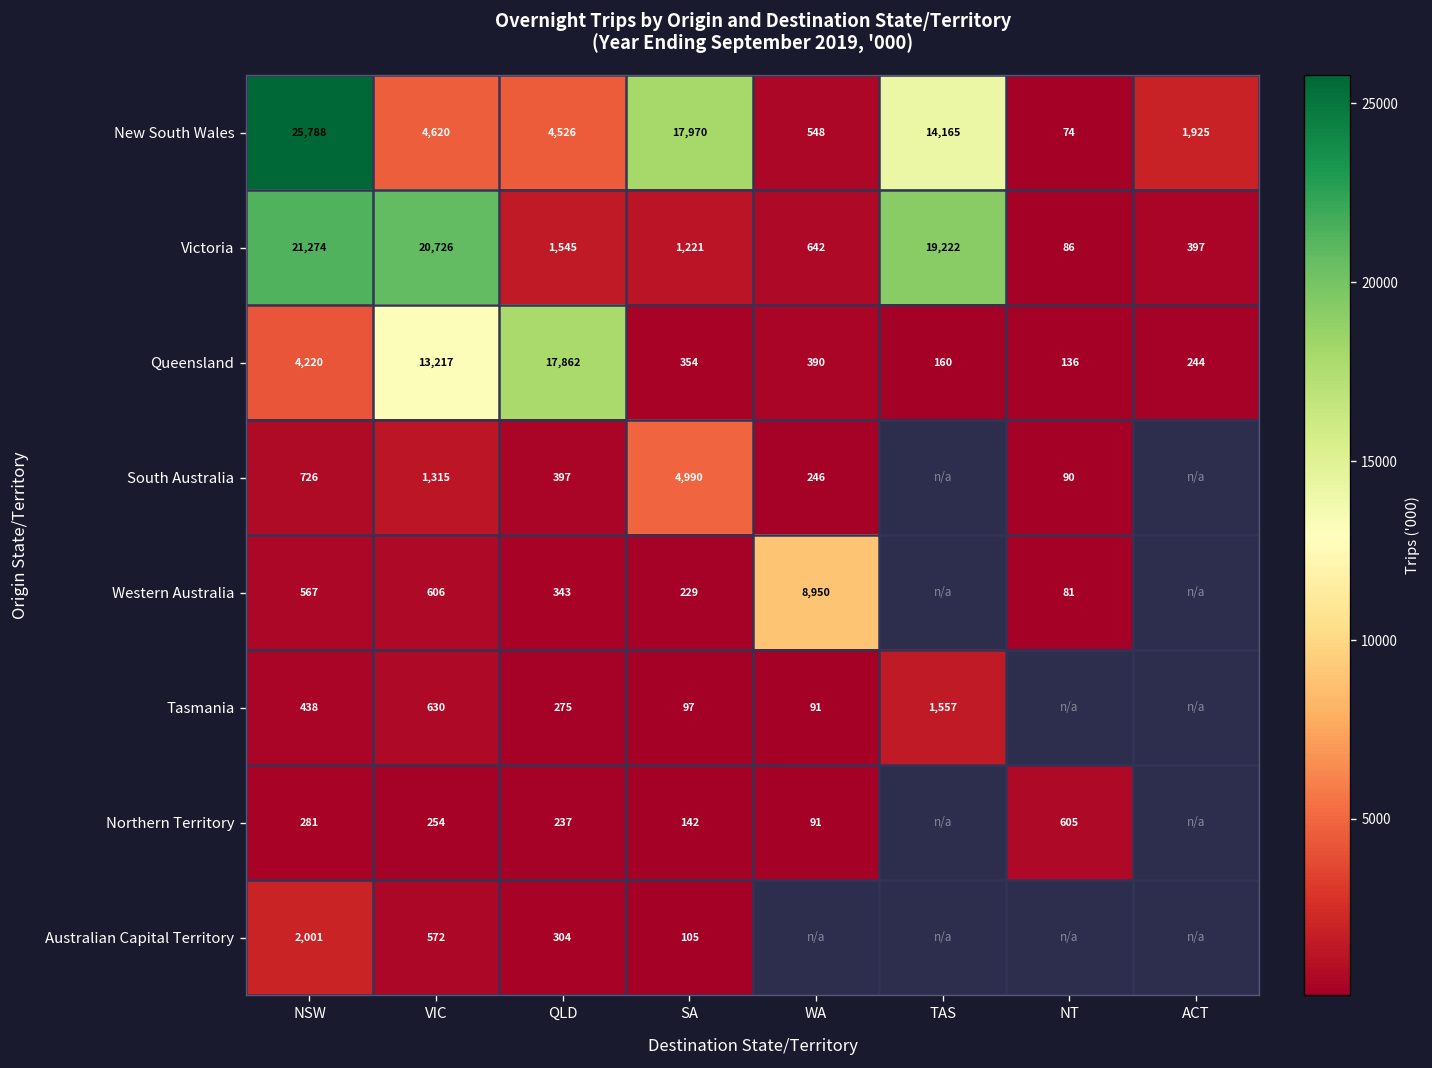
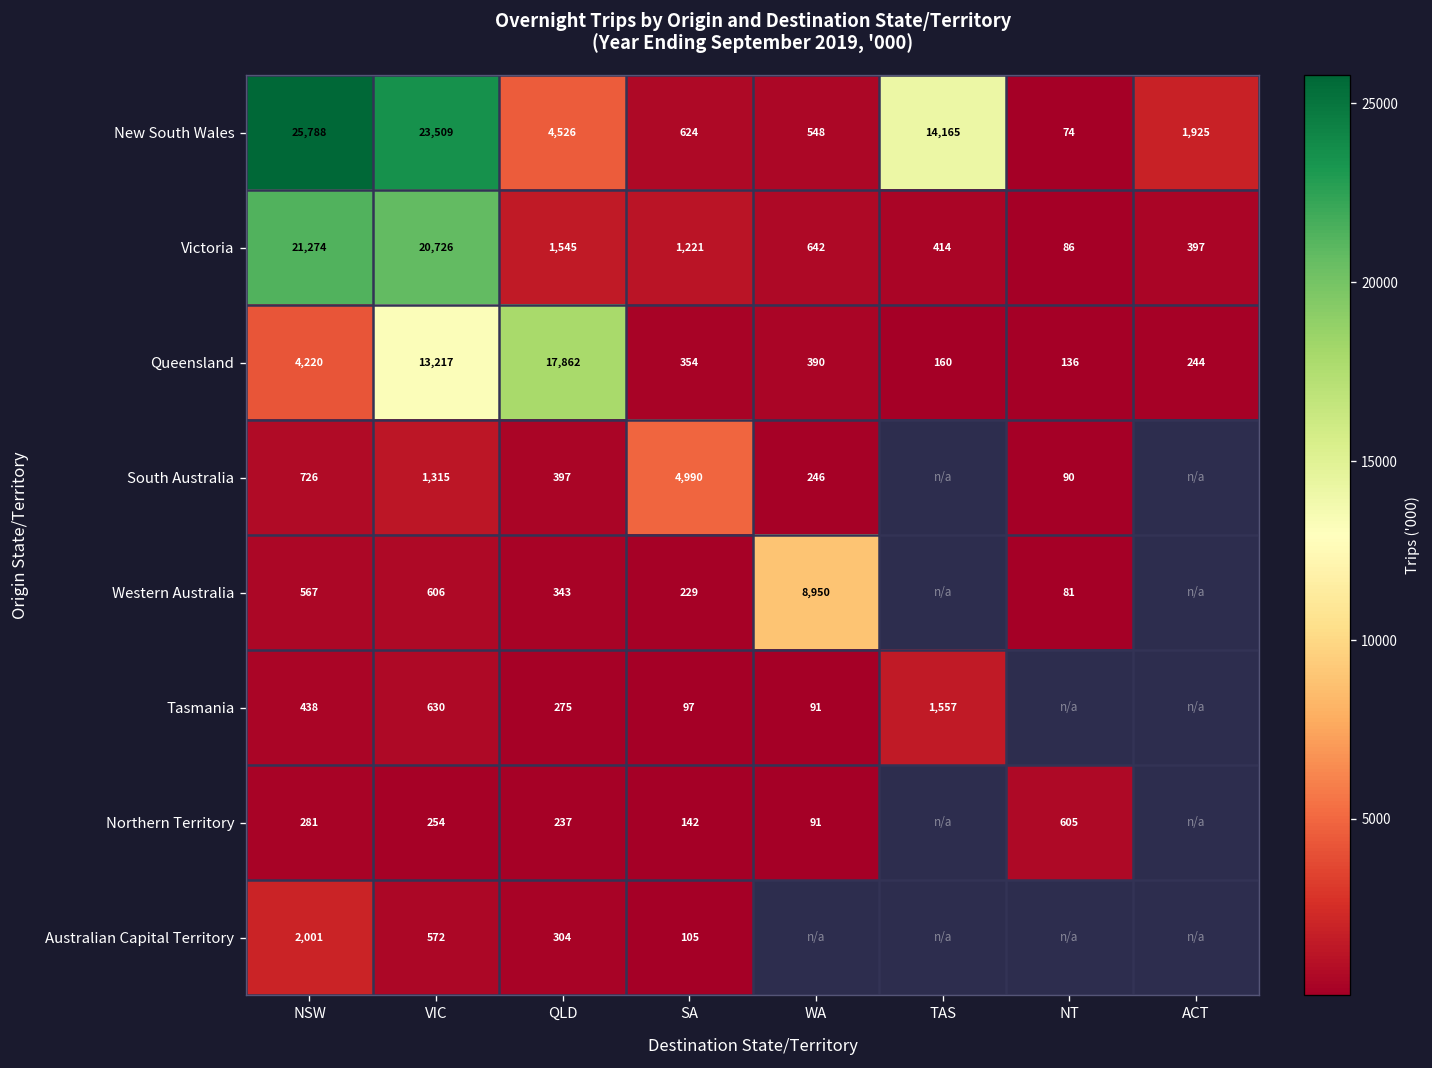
  {
    "New South Wales": {
      "NSW": "25,788",
-     "VIC": "4,620",
+     "VIC": "23,509",
      "QLD": "4,526",
-     "SA": "17,970",
+     "SA": "624",
      "WA": "548",
      "TAS": "14,165",
      "NT": "74",
      "ACT": "1,925"
    },
    "Victoria": {
      "NSW": "21,274",
      "VIC": "20,726",
      "QLD": "1,545",
      "SA": "1,221",
      "WA": "642",
-     "TAS": "19,222",
+     "TAS": "414",
      "NT": "86",
      "ACT": "397"
    },
    "Queensland": {
      "NSW": "4,220",
      "VIC": "13,217",
      "QLD": "17,862",
      "SA": "354",
      "WA": "390",
      "TAS": "160",
      "NT": "136",
      "ACT": "244"
    },
    "South Australia": {
      "NSW": "726",
      "VIC": "1,315",
      "QLD": "397",
      "SA": "4,990",
      "WA": "246",
      "NT": "90"
    },
    "Western Australia": {
      "NSW": "567",
      "VIC": "606",
      "QLD": "343",
      "SA": "229",
      "WA": "8,950",
      "NT": "81"
    },
    "Tasmania": {
      "NSW": "438",
      "VIC": "630",
      "QLD": "275",
      "SA": "97",
      "WA": "91",
      "TAS": "1,557"
    },
    "Northern Territory": {
      "NSW": "281",
      "VIC": "254",
      "QLD": "237",
      "SA": "142",
      "WA": "91",
      "NT": "605"
    },
    "Australian Capital Territory": {
      "NSW": "2,001",
      "VIC": "572",
      "QLD": "304",
      "SA": "105"
    }
  }
